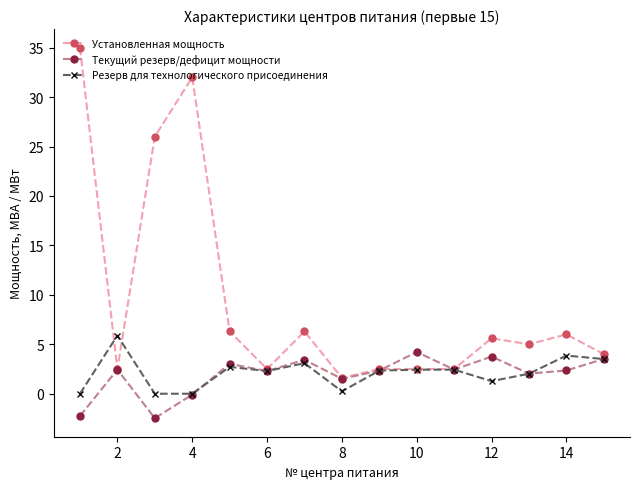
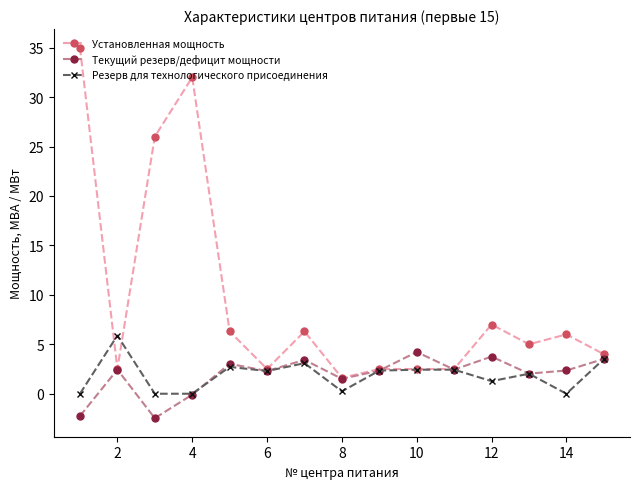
  {
    "Установленная мощность": {
      "4": 32,
-     "12": 6,
+     "12": 7,
      "14": 6
    },
    "Текущий резерв/дефицит мощности": {
      "10": 4,
      "12": 4,
      "14": 2
    },
    "Резерв для технологического присоединения": {
      "2": 6,
      "8": 0,
      "12": 1,
-     "14": 4
+     "14": 0
    }
  }
